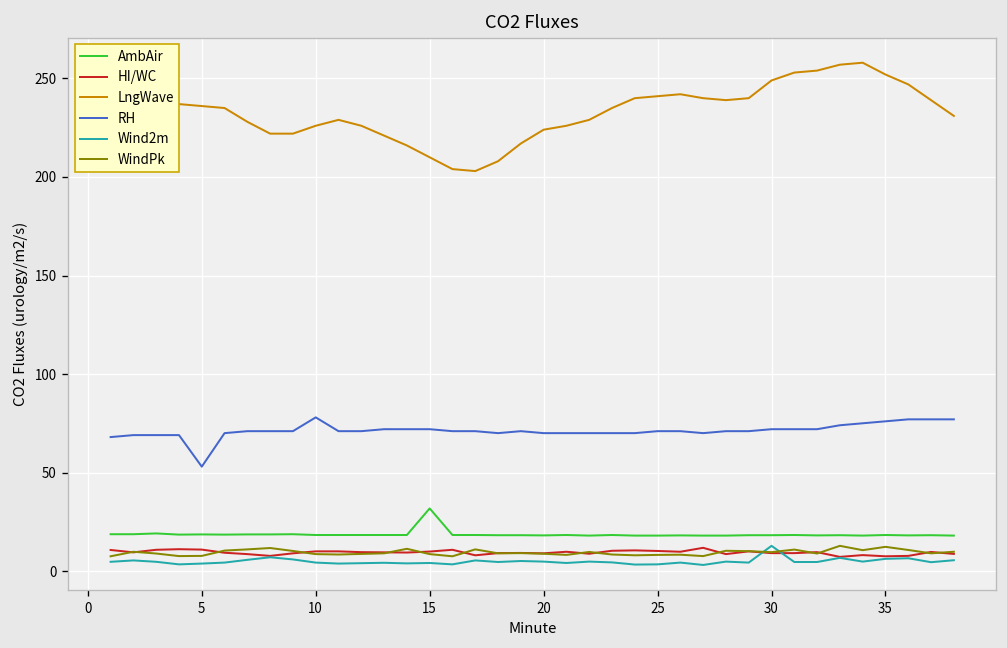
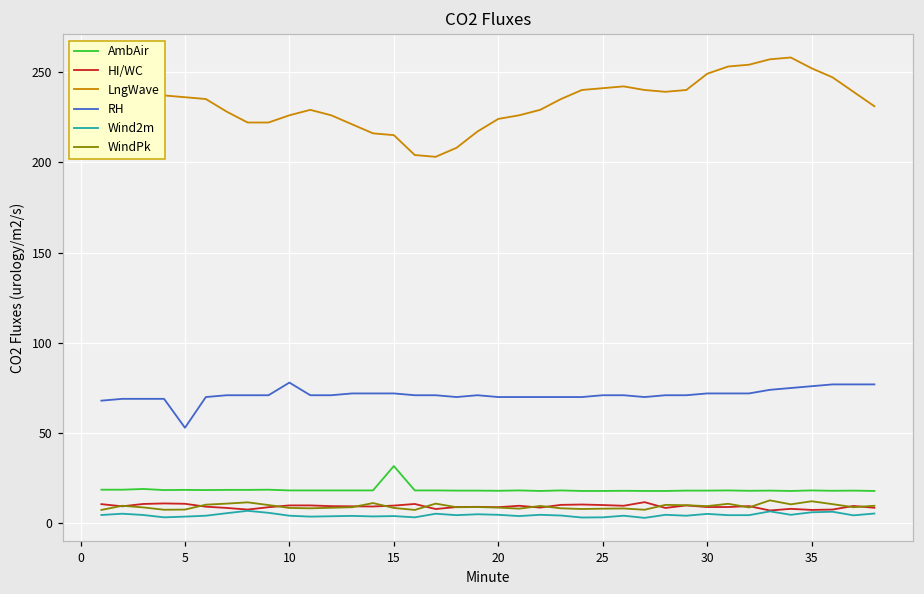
  {
    "AmbAir": {
      "5": 19,
      "10": 18,
      "15": 32,
      "20": 18,
      "25": 18,
      "30": 18,
      "35": 18
    },
    "HI/WC": {
      "5": 11,
      "25": 10
    },
    "LngWave": {
      "5": 236,
      "10": 226,
-     "15": 210,
+     "15": 215,
      "20": 224,
      "25": 241,
      "30": 249,
      "35": 252
    },
    "RH": {
      "5": 53,
      "10": 78,
      "15": 72,
      "20": 70,
      "25": 71,
      "30": 72,
      "35": 76
    },
    "Wind2m": {
      "5": 4,
      "10": 4,
      "15": 4,
      "20": 5,
      "25": 3,
-     "30": 13
+     "30": 5
    },
    "WindPk": {
      "5": 8,
      "25": 8,
      "35": 12
    }
  }
